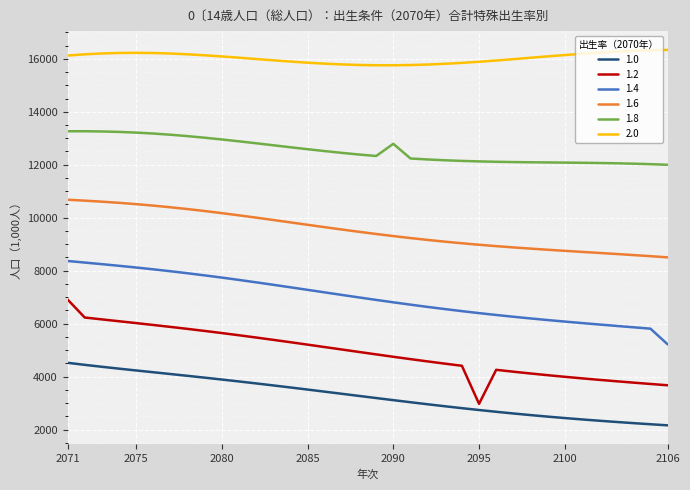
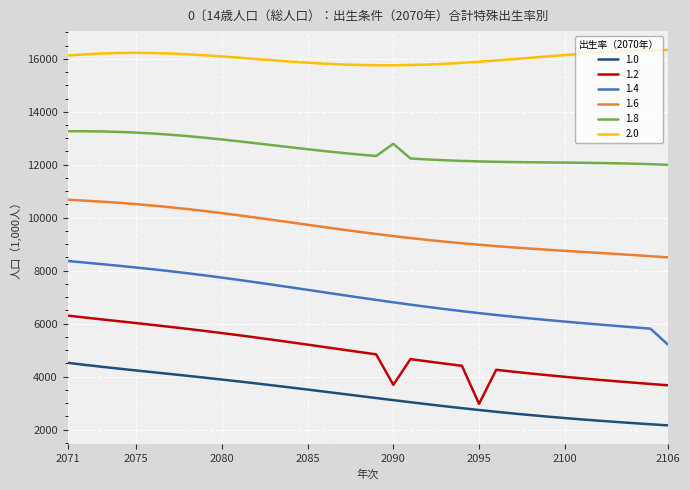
  {
    "1.0": {
      "2071": 4500,
      "2075": 4200,
      "2080": 3900,
      "2085": 3500,
      "2090": 3100,
      "2095": 2700,
      "2100": 2400,
      "2106": 2200
    },
    "1.2": {
-     "2071": 6900,
+     "2071": 6300,
      "2075": 6000,
      "2080": 5600,
      "2085": 5200,
-     "2090": 4800,
+     "2090": 3700,
      "2095": 3000,
      "2100": 4000,
      "2106": 3700
    },
    "1.4": {
      "2071": 8400,
      "2075": 8100,
      "2080": 7700,
      "2085": 7300,
      "2090": 6800,
      "2095": 6400,
      "2100": 6100,
      "2106": 5200
    },
    "1.6": {
      "2071": 10700,
      "2075": 10500,
      "2080": 10200,
      "2085": 9700,
      "2090": 9300,
      "2095": 9000,
      "2100": 8800,
      "2106": 8500
    },
    "1.8": {
      "2071": 13300,
      "2075": 13200,
      "2080": 13000,
      "2085": 12600,
      "2090": 12800,
      "2095": 12100,
      "2100": 12100,
      "2106": 12000
    },
    "2.0": {
      "2071": 16100,
      "2075": 16200,
      "2080": 16100,
      "2085": 15900,
      "2090": 15800,
      "2095": 15900,
      "2100": 16100,
      "2106": 16300
    }
  }
